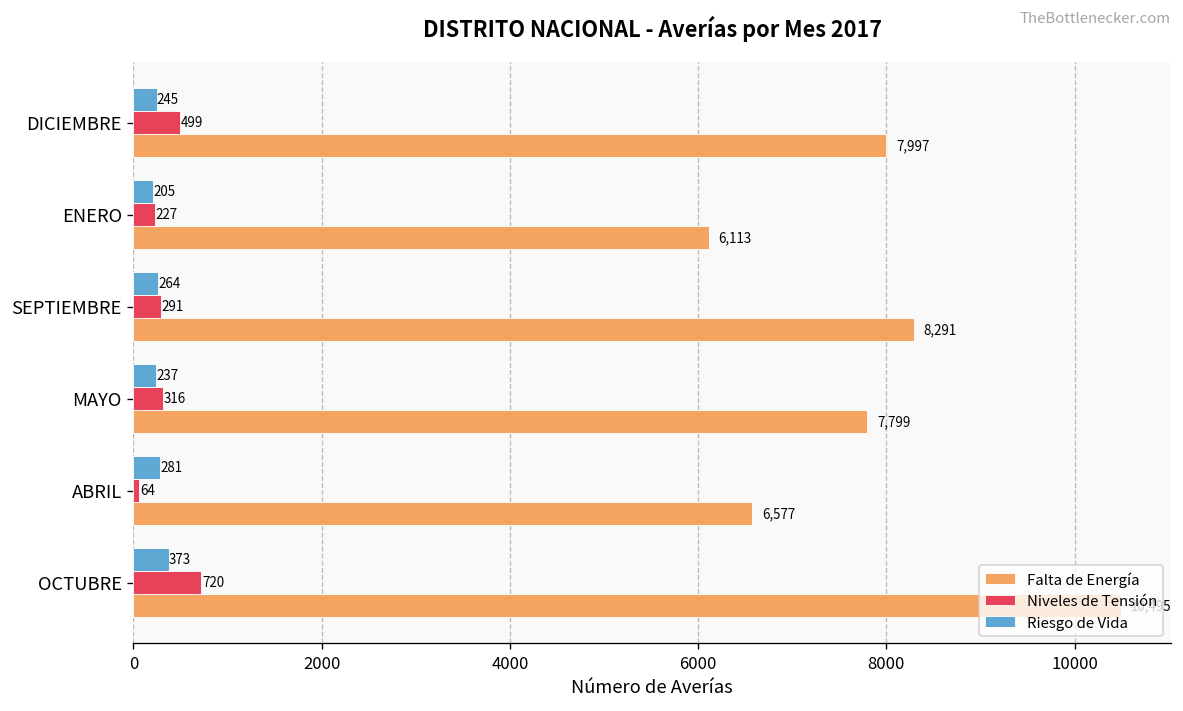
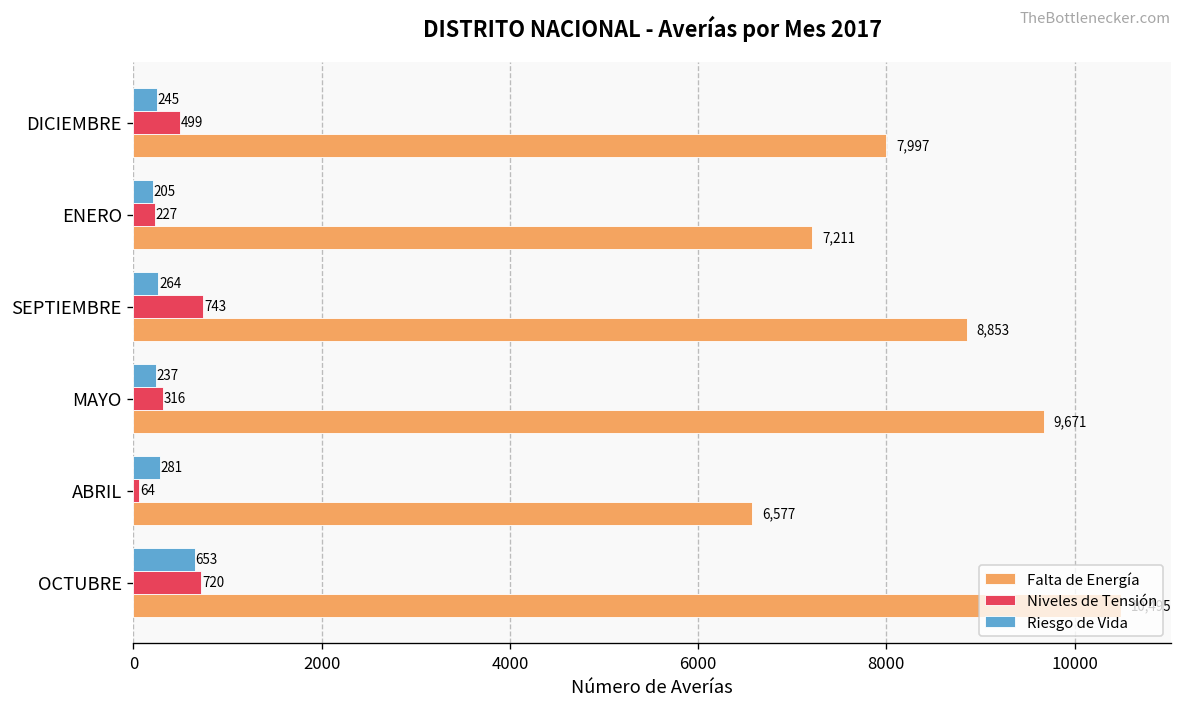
  {
    "Falta de Energía": {
      "DICIEMBRE": "7,997",
-     "ENERO": "6,113",
-     "SEPTIEMBRE": "8,291",
-     "MAYO": "7,799",
+     "ENERO": "7,211",
+     "SEPTIEMBRE": "8,853",
+     "MAYO": "9,671",
      "ABRIL": "6,577"
    },
    "Niveles de Tensión": {
      "DICIEMBRE": "499",
      "ENERO": "227",
-     "SEPTIEMBRE": "291",
+     "SEPTIEMBRE": "743",
      "MAYO": "316",
      "ABRIL": "64",
      "OCTUBRE": "720"
    },
    "Riesgo de Vida": {
      "DICIEMBRE": "245",
      "ENERO": "205",
      "SEPTIEMBRE": "264",
      "MAYO": "237",
      "ABRIL": "281",
-     "OCTUBRE": "373"
+     "OCTUBRE": "653"
    }
  }
